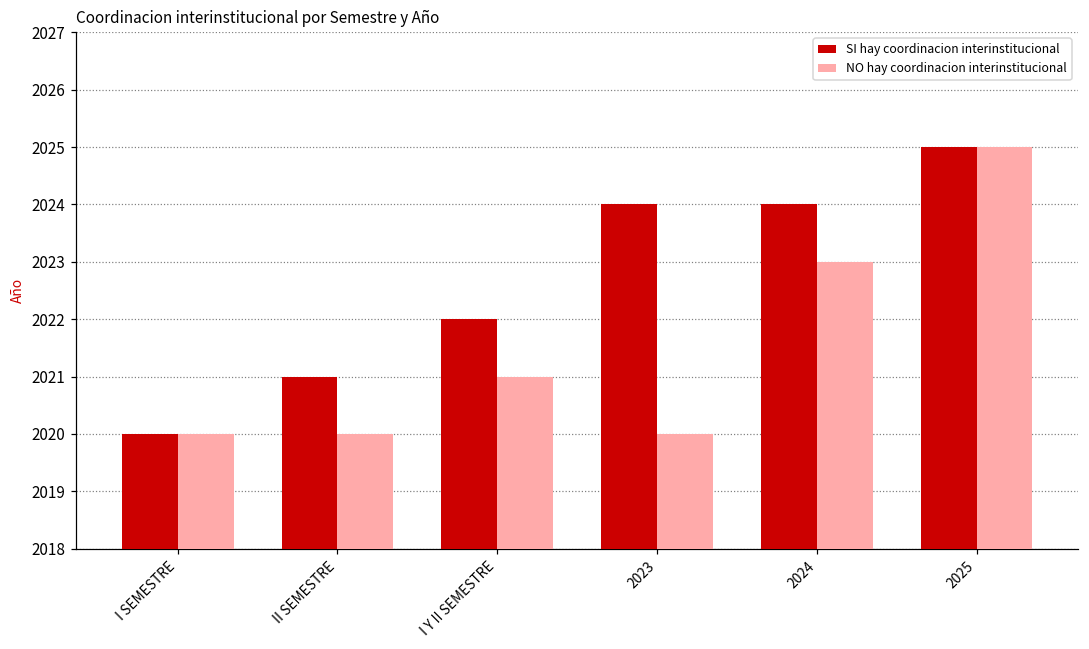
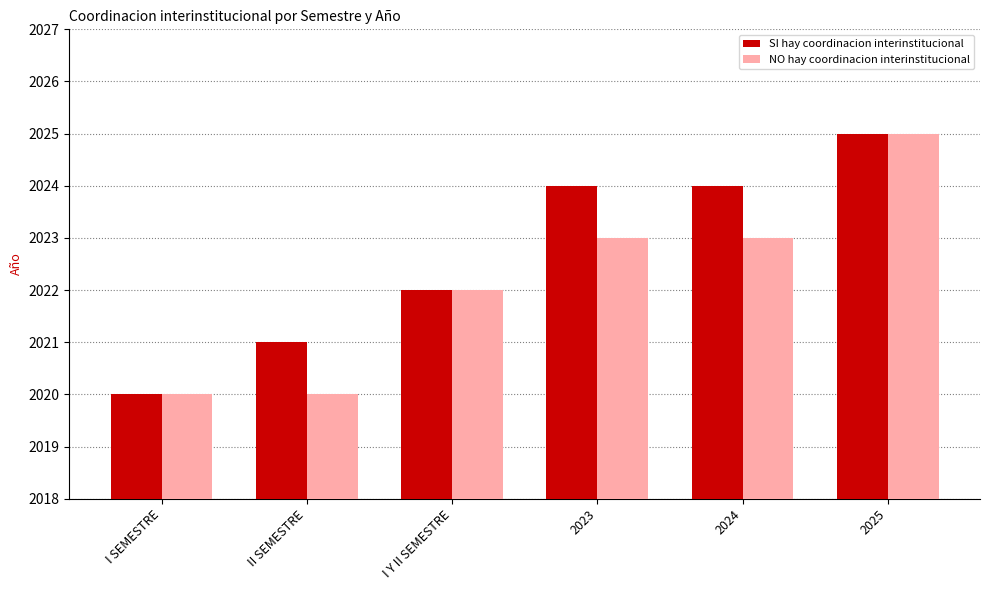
  {
    "SI hay coordinacion interinstitucional": {
      "I SEMESTRE": 2020,
      "II SEMESTRE": 2021,
      "I Y II SEMESTRE": 2022,
      "2023": 2024,
      "2024": 2024,
      "2025": 2025
    },
    "NO hay coordinacion interinstitucional": {
      "I SEMESTRE": 2020,
      "II SEMESTRE": 2020,
-     "I Y II SEMESTRE": 2021,
-     "2023": 2020,
+     "I Y II SEMESTRE": 2022,
+     "2023": 2023,
      "2024": 2023,
      "2025": 2025
    }
  }
